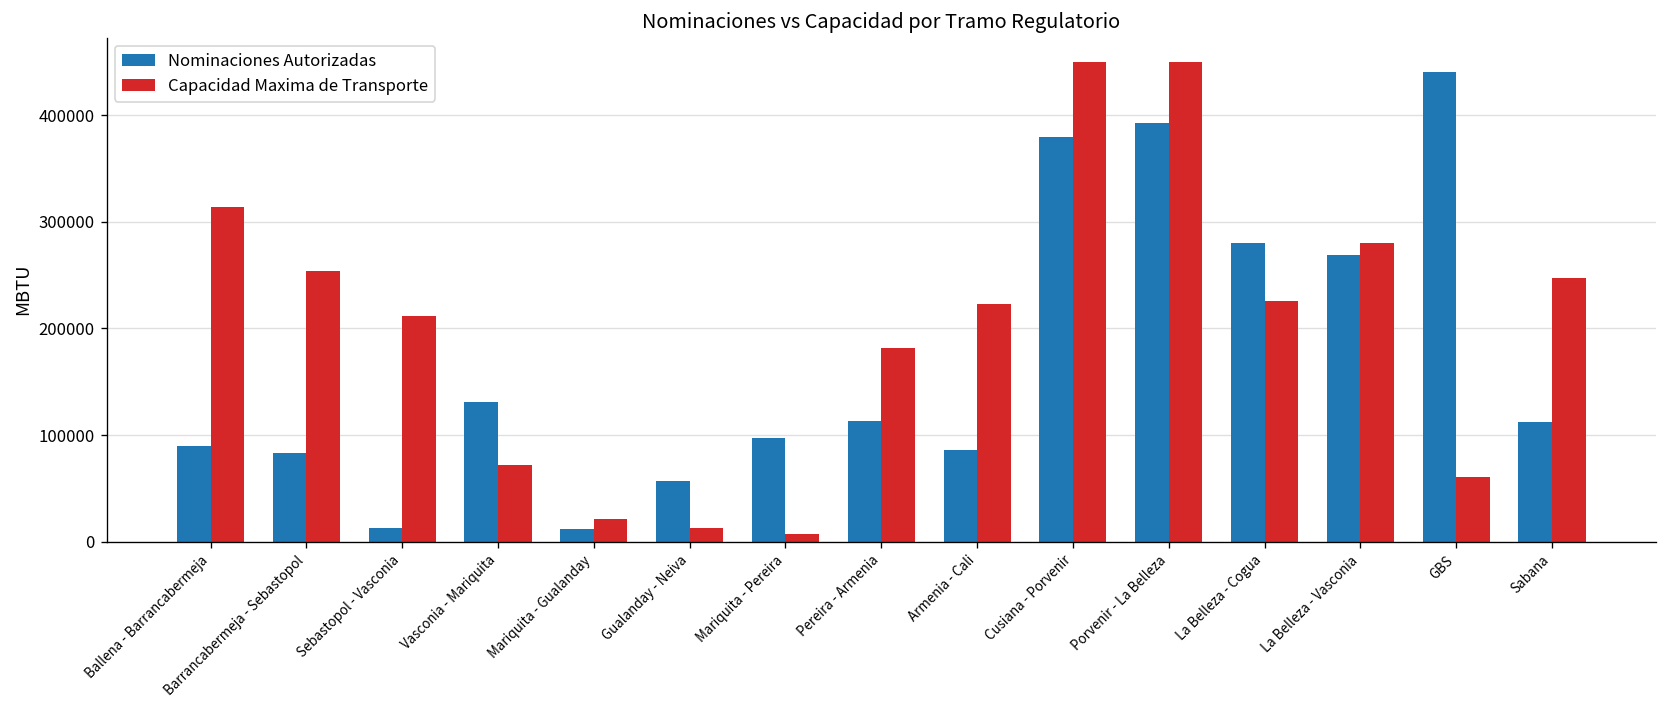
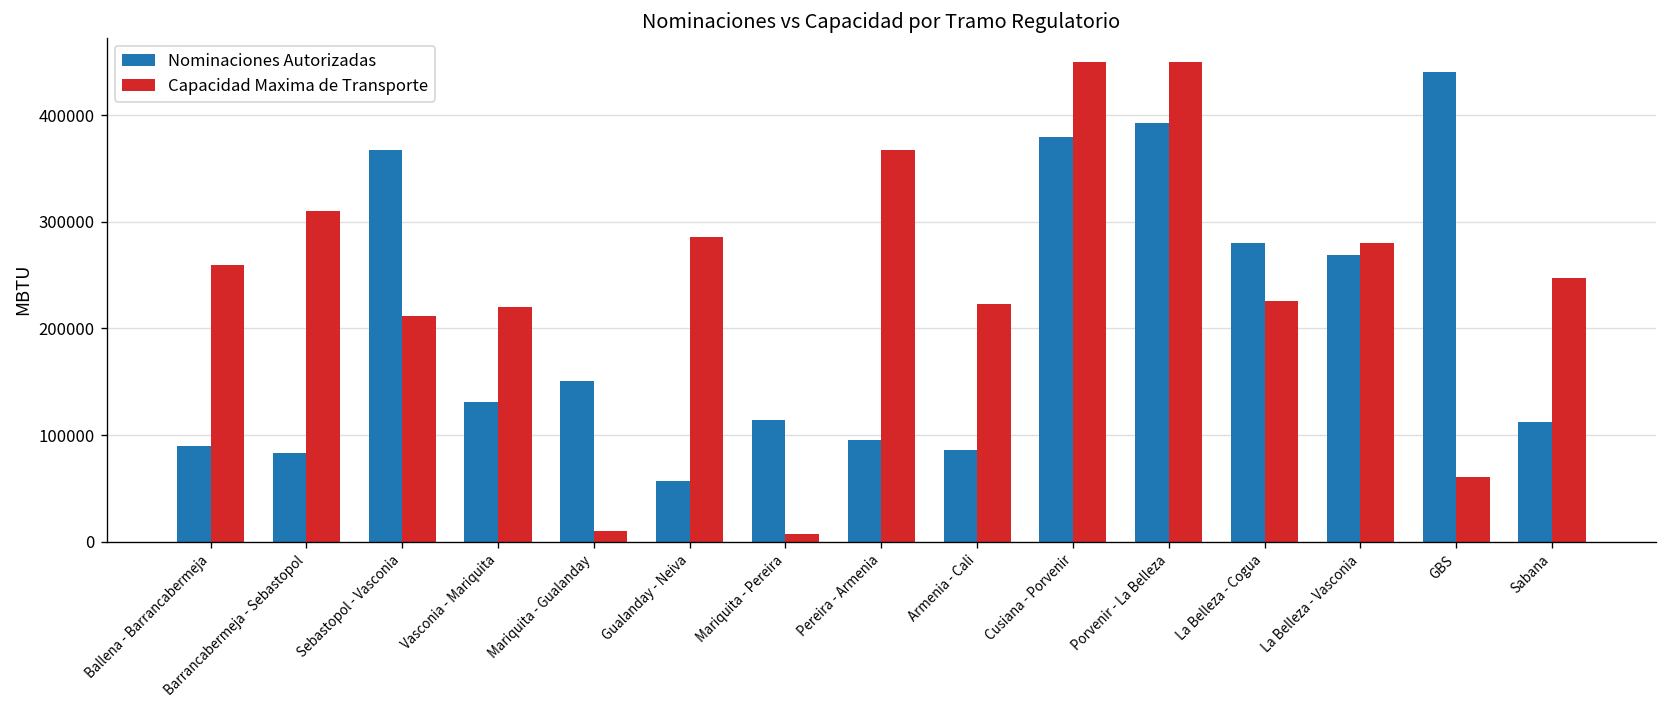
  {
    "Nominaciones Autorizadas": {
      "Ballena - Barrancabermeja": 90000,
      "Barrancabermeja - Sebastopol": 80000,
-     "Sebastopol - Vasconia": 10000,
+     "Sebastopol - Vasconia": 370000,
      "Vasconia - Mariquita": 130000,
-     "Mariquita - Gualanday": 10000,
+     "Mariquita - Gualanday": 150000,
      "Gualanday - Neiva": 60000,
-     "Mariquita - Pereira": 100000,
-     "Pereira - Armenia": 110000,
+     "Mariquita - Pereira": 110000,
+     "Pereira - Armenia": 100000,
      "Armenia - Cali": 90000,
      "Cusiana - Porvenir": 380000,
      "Porvenir - La Belleza": 390000,
      "La Belleza - Cogua": 280000,
      "La Belleza - Vasconia": 270000,
      "GBS": 440000,
      "Sabana": 110000
    },
    "Capacidad Maxima de Transporte": {
-     "Ballena - Barrancabermeja": 310000,
-     "Barrancabermeja - Sebastopol": 250000,
+     "Ballena - Barrancabermeja": 260000,
+     "Barrancabermeja - Sebastopol": 310000,
      "Sebastopol - Vasconia": 210000,
-     "Vasconia - Mariquita": 70000,
-     "Mariquita - Gualanday": 20000,
-     "Gualanday - Neiva": 10000,
+     "Vasconia - Mariquita": 220000,
+     "Mariquita - Gualanday": 10000,
+     "Gualanday - Neiva": 290000,
      "Mariquita - Pereira": 10000,
-     "Pereira - Armenia": 180000,
+     "Pereira - Armenia": 370000,
      "Armenia - Cali": 220000,
      "Cusiana - Porvenir": 450000,
      "Porvenir - La Belleza": 450000,
      "La Belleza - Cogua": 230000,
      "La Belleza - Vasconia": 280000,
      "GBS": 60000,
      "Sabana": 250000
    }
  }
